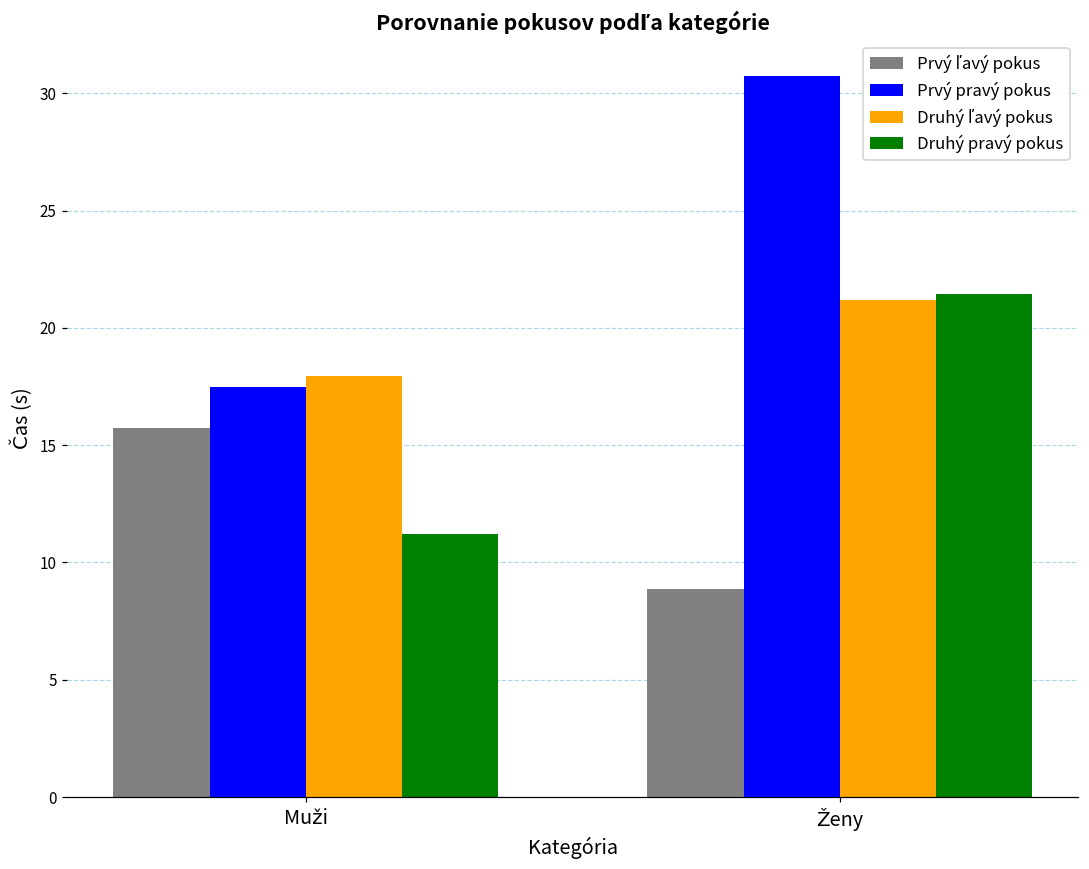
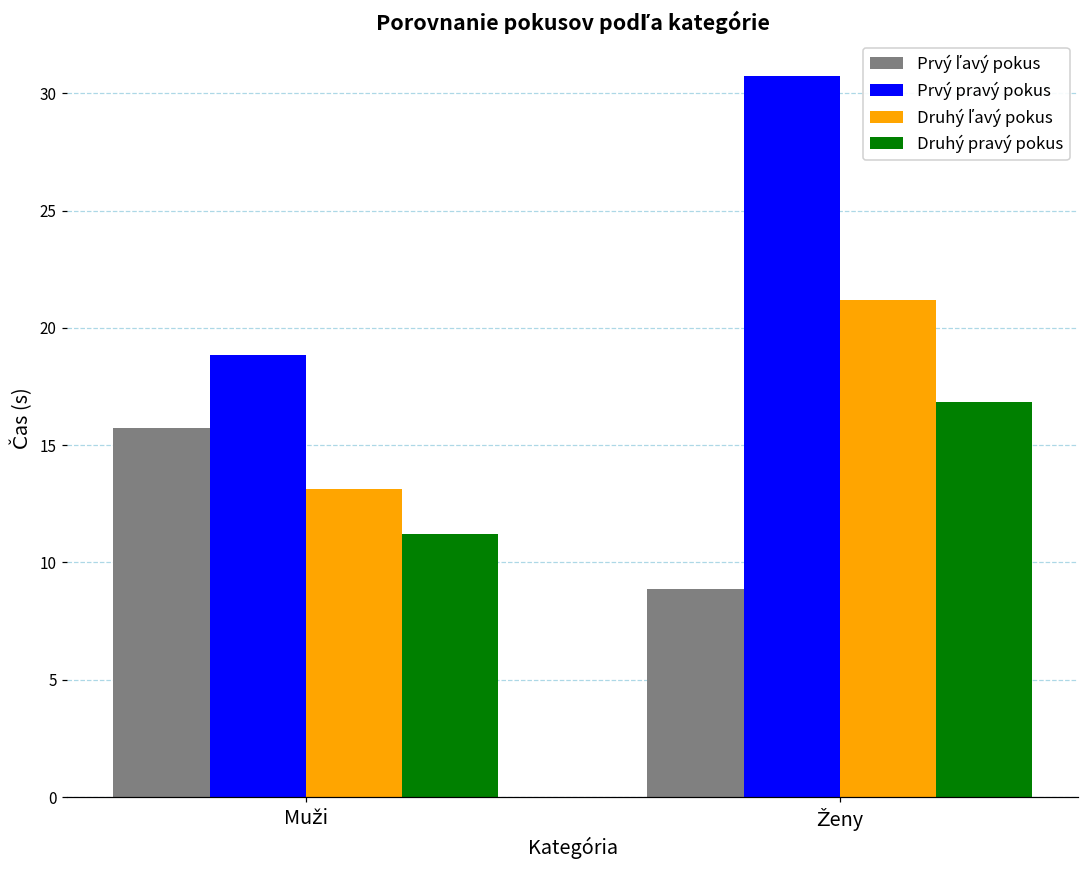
  {
    "Prvý ľavý pokus": {
      "Muži": 15.8,
      "Ženy": 8.9
    },
    "Prvý pravý pokus": {
-     "Muži": 17.5,
+     "Muži": 18.9,
      "Ženy": 30.8
    },
    "Druhý ľavý pokus": {
-     "Muži": 18.0,
+     "Muži": 13.1,
      "Ženy": 21.2
    },
    "Druhý pravý pokus": {
      "Muži": 11.2,
-     "Ženy": 21.5
+     "Ženy": 16.8
    }
  }
